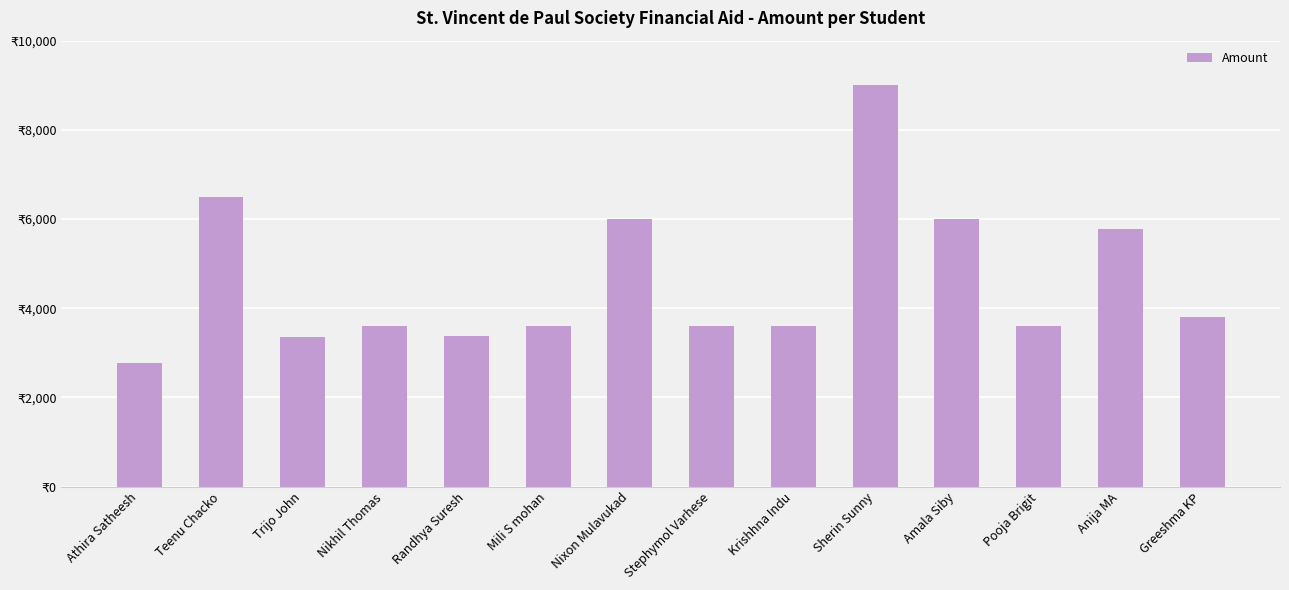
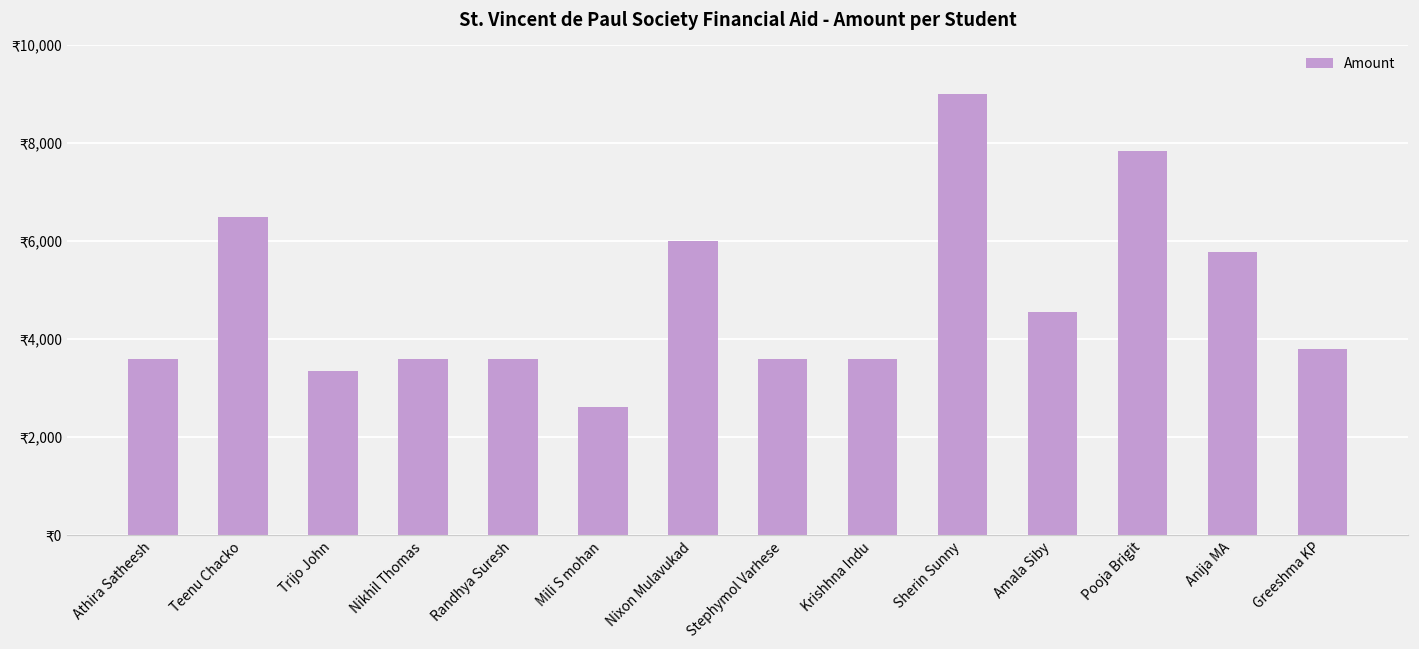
  {
-   "Athira Satheesh": "₹2,800",
+   "Athira Satheesh": "₹3,600",
    "Teenu Chacko": "₹6,500",
    "Trijo John": "₹3,400",
    "Nikhil Thomas": "₹3,600",
-   "Randhya Suresh": "₹3,400",
-   "Mili S mohan": "₹3,600",
+   "Randhya Suresh": "₹3,600",
+   "Mili S mohan": "₹2,600",
    "Nixon Mulavukad": "₹6,000",
    "Stephymol Varhese": "₹3,600",
    "Krishhna Indu": "₹3,600",
    "Sherin Sunny": "₹9,000",
-   "Amala Siby": "₹6,000",
-   "Pooja Brigit": "₹3,600",
+   "Amala Siby": "₹4,600",
+   "Pooja Brigit": "₹7,800",
    "Anija MA": "₹5,800",
    "Greeshma KP": "₹3,800"
  }
